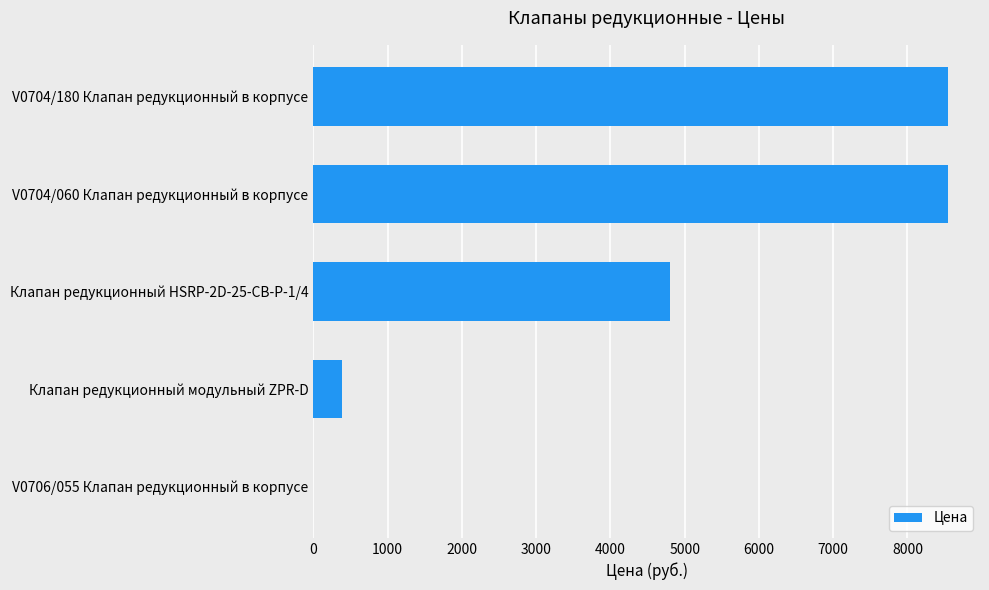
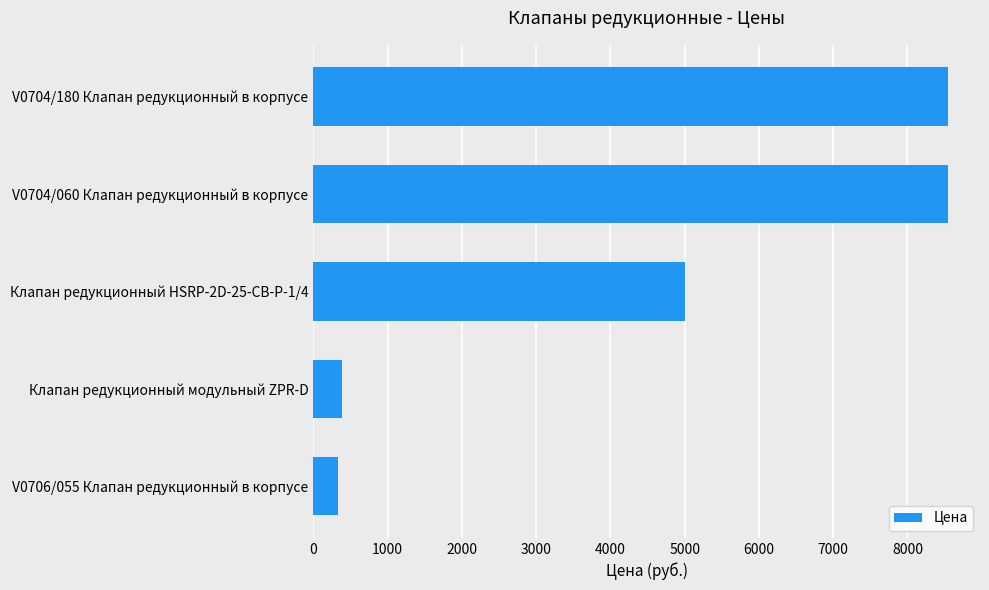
  {
    "V0704/180 Клапан редукционный в корпусе": 8600,
    "V0704/060 Клапан редукционный в корпусе": 8600,
-   "Клапан редукционный HSRP-2D-25-CB-P-1/4": 4800,
+   "Клапан редукционный HSRP-2D-25-CB-P-1/4": 5000,
    "Клапан редукционный модульный ZPR-D": 400,
-   "V0706/055 Клапан редукционный в корпусе": 0
+   "V0706/055 Клапан редукционный в корпусе": 300
  }
